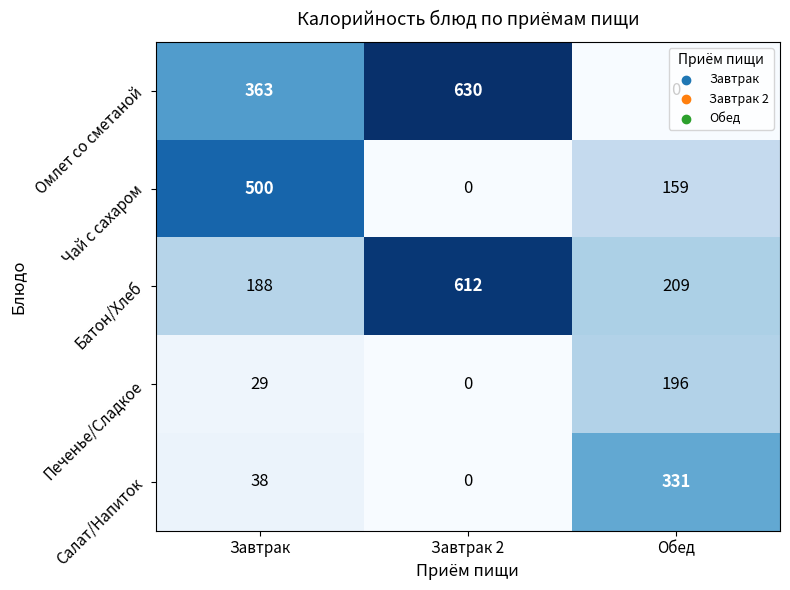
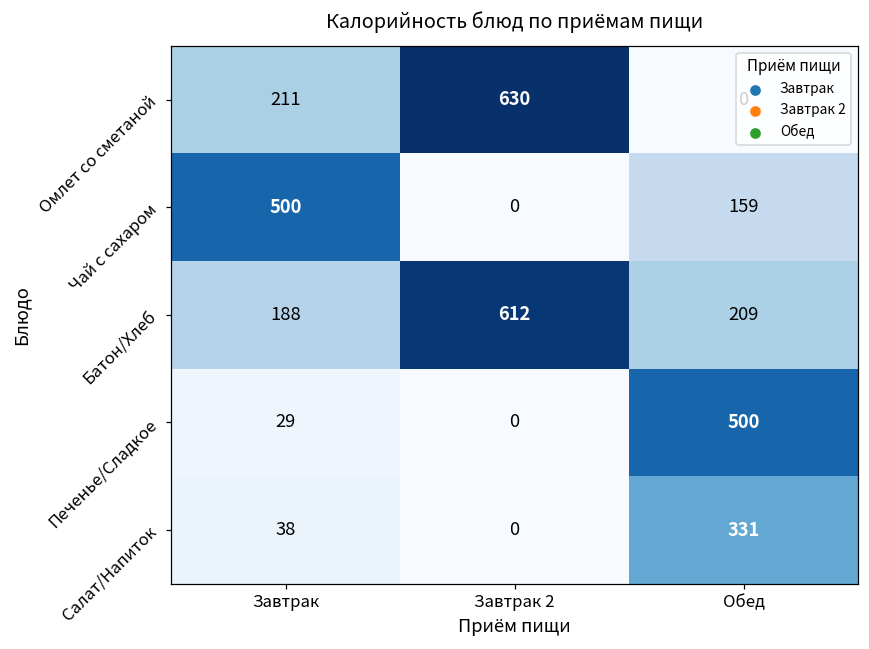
  {
    "Омлет со сметаной": {
-     "Завтрак": 363,
+     "Завтрак": 211,
      "Завтрак 2": 630
    },
    "Чай с сахаром": {
      "Завтрак": 500,
      "Завтрак 2": 0,
      "Обед": 159
    },
    "Батон/Хлеб": {
      "Завтрак": 188,
      "Завтрак 2": 612,
      "Обед": 209
    },
    "Печенье/Сладкое": {
      "Завтрак": 29,
      "Завтрак 2": 0,
-     "Обед": 196
+     "Обед": 500
    },
    "Салат/Напиток": {
      "Завтрак": 38,
      "Завтрак 2": 0,
      "Обед": 331
    }
  }
